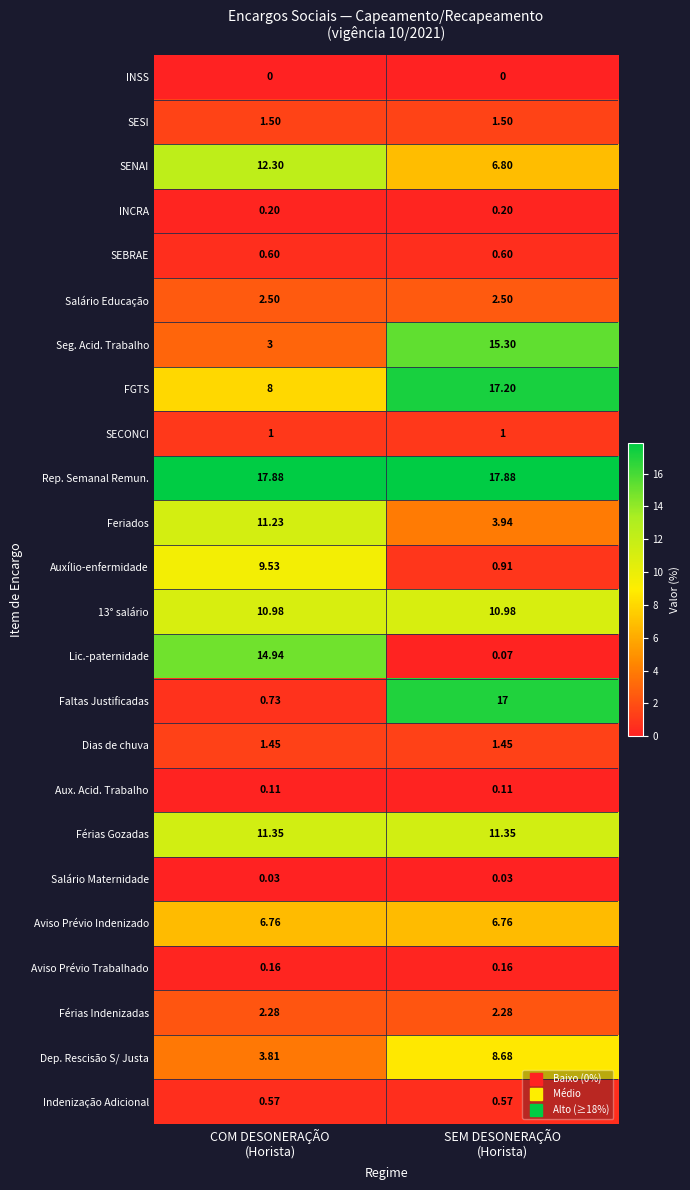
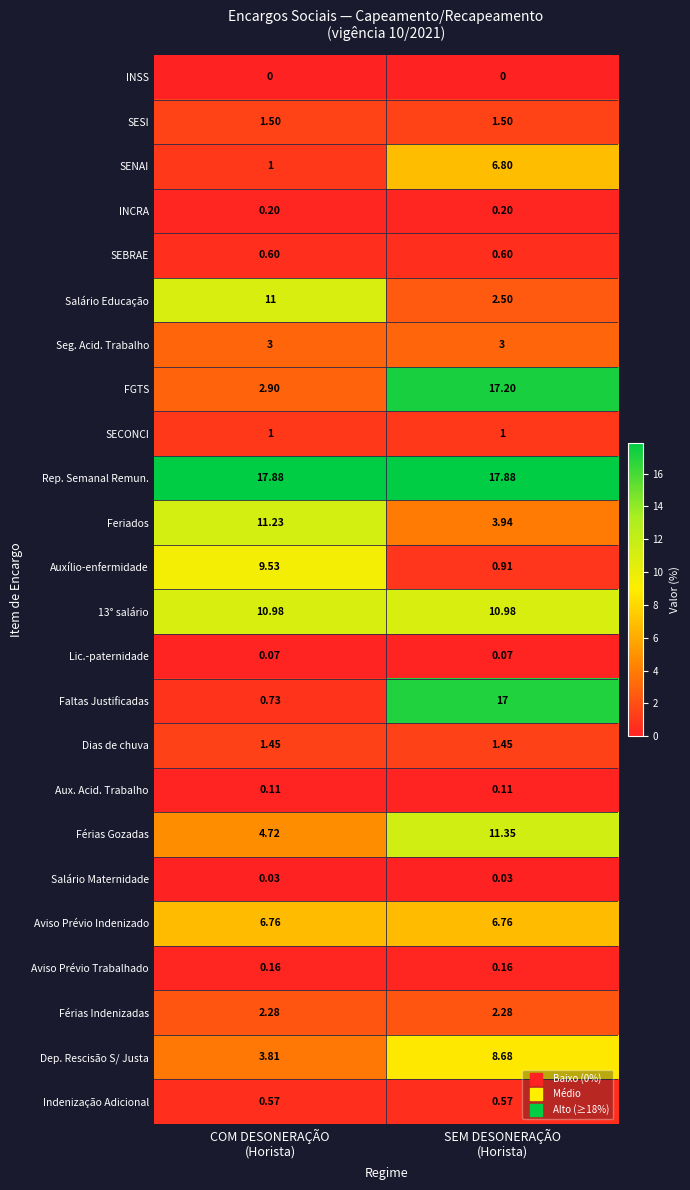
  {
    "INSS": {
      "COM DESONERAÇÃO (Horista)": 0,
      "SEM DESONERAÇÃO (Horista)": 0
    },
    "SESI": {
      "COM DESONERAÇÃO (Horista)": 1.50,
      "SEM DESONERAÇÃO (Horista)": 1.50
    },
    "SENAI": {
-     "COM DESONERAÇÃO (Horista)": 12.30,
+     "COM DESONERAÇÃO (Horista)": 1,
      "SEM DESONERAÇÃO (Horista)": 6.80
    },
    "INCRA": {
      "COM DESONERAÇÃO (Horista)": 0.20,
      "SEM DESONERAÇÃO (Horista)": 0.20
    },
    "SEBRAE": {
      "COM DESONERAÇÃO (Horista)": 0.60,
      "SEM DESONERAÇÃO (Horista)": 0.60
    },
    "Salário Educação": {
-     "COM DESONERAÇÃO (Horista)": 2.50,
+     "COM DESONERAÇÃO (Horista)": 11,
      "SEM DESONERAÇÃO (Horista)": 2.50
    },
    "Seg. Acid. Trabalho": {
      "COM DESONERAÇÃO (Horista)": 3,
-     "SEM DESONERAÇÃO (Horista)": 15.30
+     "SEM DESONERAÇÃO (Horista)": 3
    },
    "FGTS": {
-     "COM DESONERAÇÃO (Horista)": 8,
+     "COM DESONERAÇÃO (Horista)": 2.90,
      "SEM DESONERAÇÃO (Horista)": 17.20
    },
    "SECONCI": {
      "COM DESONERAÇÃO (Horista)": 1,
      "SEM DESONERAÇÃO (Horista)": 1
    },
    "Rep. Semanal Remun.": {
      "COM DESONERAÇÃO (Horista)": 17.88,
      "SEM DESONERAÇÃO (Horista)": 17.88
    },
    "Feriados": {
      "COM DESONERAÇÃO (Horista)": 11.23,
      "SEM DESONERAÇÃO (Horista)": 3.94
    },
    "Auxílio-enfermidade": {
      "COM DESONERAÇÃO (Horista)": 9.53,
      "SEM DESONERAÇÃO (Horista)": 0.91
    },
    "13° salário": {
      "COM DESONERAÇÃO (Horista)": 10.98,
      "SEM DESONERAÇÃO (Horista)": 10.98
    },
    "Lic.-paternidade": {
-     "COM DESONERAÇÃO (Horista)": 14.94,
+     "COM DESONERAÇÃO (Horista)": 0.07,
      "SEM DESONERAÇÃO (Horista)": 0.07
    },
    "Faltas Justificadas": {
      "COM DESONERAÇÃO (Horista)": 0.73,
      "SEM DESONERAÇÃO (Horista)": 17
    },
    "Dias de chuva": {
      "COM DESONERAÇÃO (Horista)": 1.45,
      "SEM DESONERAÇÃO (Horista)": 1.45
    },
    "Aux. Acid. Trabalho": {
      "COM DESONERAÇÃO (Horista)": 0.11,
      "SEM DESONERAÇÃO (Horista)": 0.11
    },
    "Férias Gozadas": {
-     "COM DESONERAÇÃO (Horista)": 11.35,
+     "COM DESONERAÇÃO (Horista)": 4.72,
      "SEM DESONERAÇÃO (Horista)": 11.35
    },
    "Salário Maternidade": {
      "COM DESONERAÇÃO (Horista)": 0.03,
      "SEM DESONERAÇÃO (Horista)": 0.03
    },
    "Aviso Prévio Indenizado": {
      "COM DESONERAÇÃO (Horista)": 6.76,
      "SEM DESONERAÇÃO (Horista)": 6.76
    },
    "Aviso Prévio Trabalhado": {
      "COM DESONERAÇÃO (Horista)": 0.16,
      "SEM DESONERAÇÃO (Horista)": 0.16
    },
    "Férias Indenizadas": {
      "COM DESONERAÇÃO (Horista)": 2.28,
      "SEM DESONERAÇÃO (Horista)": 2.28
    },
    "Dep. Rescisão S/ Justa": {
      "COM DESONERAÇÃO (Horista)": 3.81,
      "SEM DESONERAÇÃO (Horista)": 8.68
    },
    "Indenização Adicional": {
      "COM DESONERAÇÃO (Horista)": 0.57,
      "SEM DESONERAÇÃO (Horista)": 0.57
    }
  }
